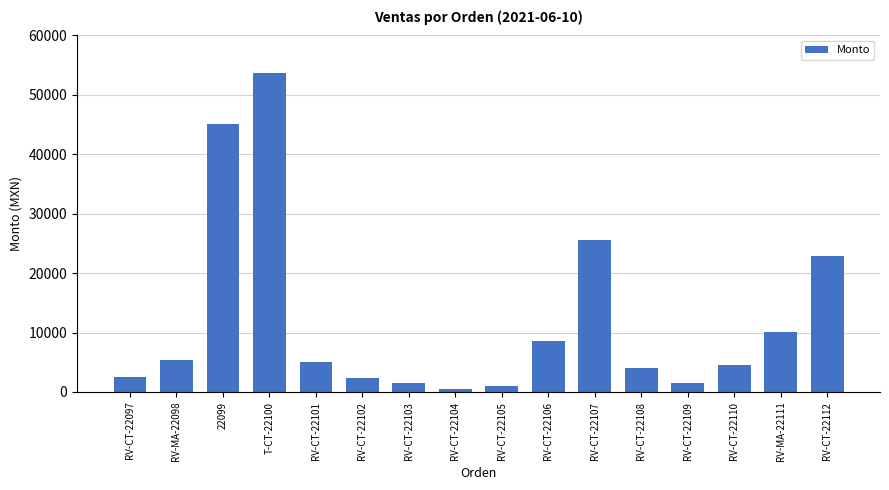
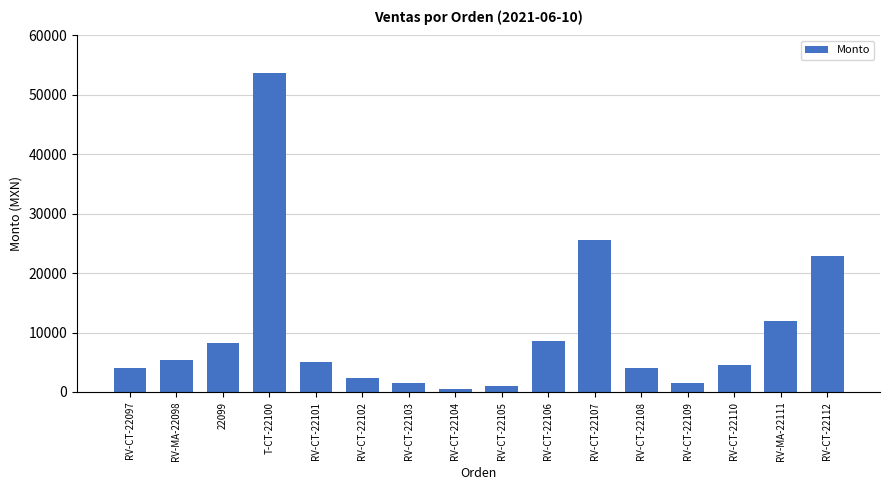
  {
-   "RV-CT-22097": 2000,
+   "RV-CT-22097": 4000,
    "RV-MA-22098": 5000,
-   "22099": 45000,
+   "22099": 8000,
    "T-CT-22100": 54000,
    "RV-CT-22101": 5000,
    "RV-CT-22102": 2000,
    "RV-CT-22103": 1000,
    "RV-CT-22104": 0,
    "RV-CT-22105": 1000,
    "RV-CT-22106": 9000,
    "RV-CT-22107": 26000,
    "RV-CT-22108": 4000,
    "RV-CT-22109": 2000,
    "RV-CT-22110": 5000,
-   "RV-MA-22111": 10000,
+   "RV-MA-22111": 12000,
    "RV-CT-22112": 23000
  }
